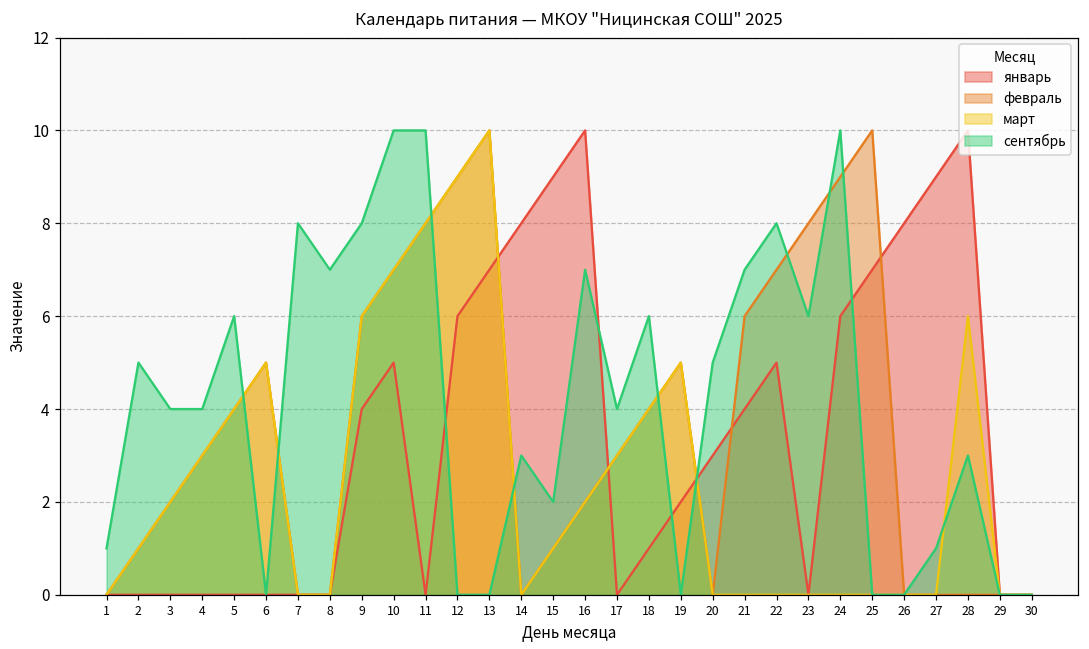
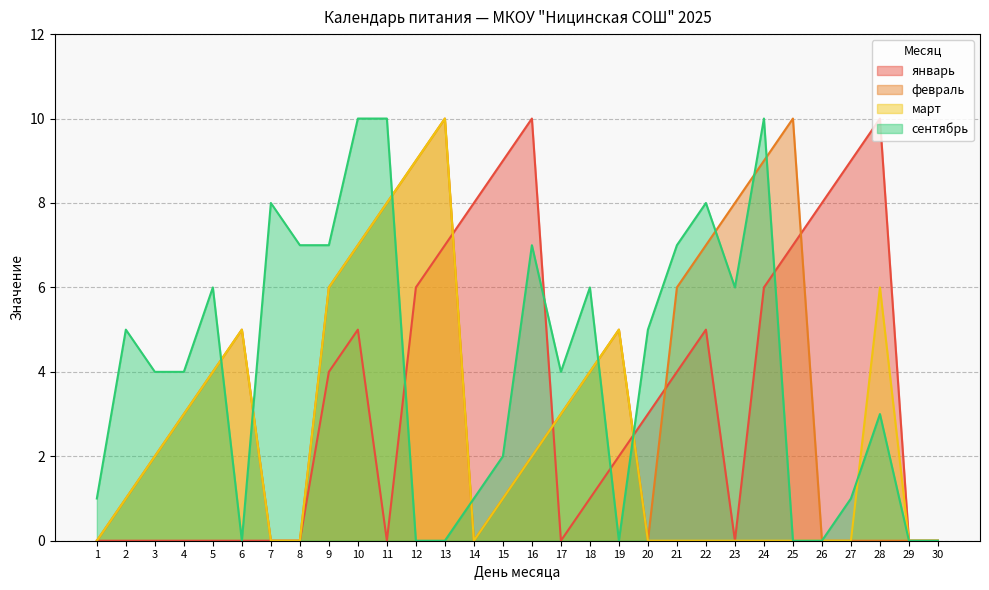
  {
    "сентябрь": {
      "1": 1,
      "2": 5,
      "3": 4,
      "4": 4,
      "5": 6,
      "7": 8,
      "8": 7,
-     "9": 8,
+     "9": 7,
      "10": 10,
      "11": 10,
      "12": 0,
      "13": 0,
-     "14": 3,
+     "14": 1,
      "15": 2,
      "16": 7,
      "17": 4,
      "18": 6,
      "19": 0,
      "20": 5,
      "21": 7,
      "22": 8,
      "23": 6,
      "24": 10,
      "27": 1,
      "28": 3
    }
  }
